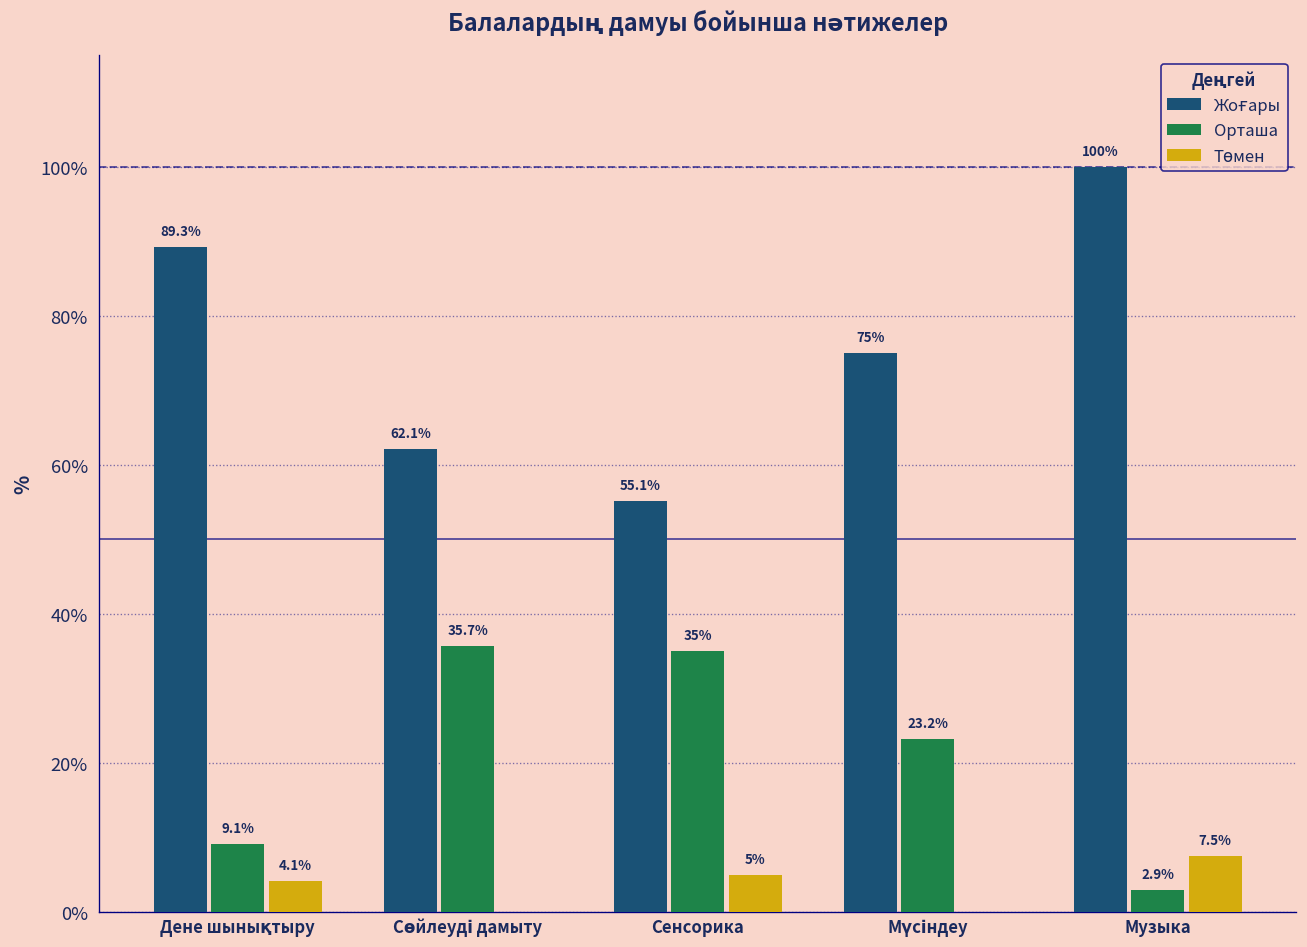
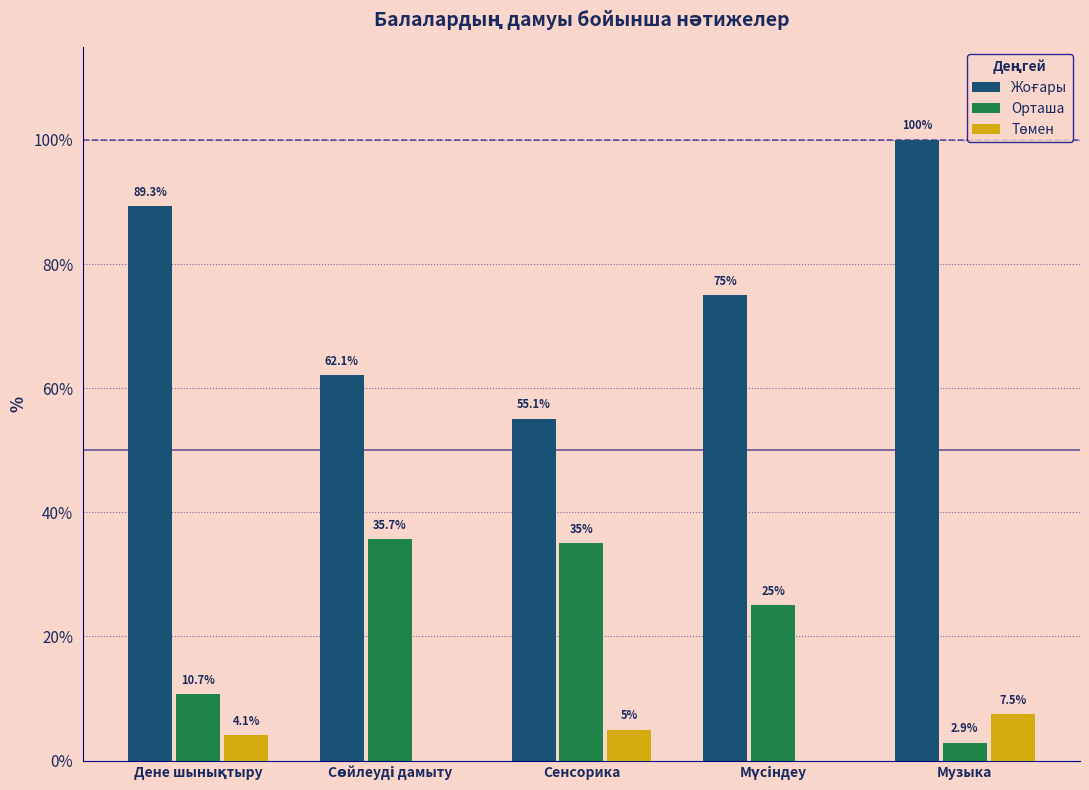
  {
    "Жоғары": {
      "Дене шынықтыру": "89.3%",
      "Сөйлеуді дамыту": "62.1%",
      "Сенсорика": "55.1%",
      "Мүсіндеу": "75%",
      "Музыка": "100%"
    },
    "Орташа": {
-     "Дене шынықтыру": "9.1%",
+     "Дене шынықтыру": "10.7%",
      "Сөйлеуді дамыту": "35.7%",
      "Сенсорика": "35%",
-     "Мүсіндеу": "23.2%",
+     "Мүсіндеу": "25%",
      "Музыка": "2.9%"
    },
    "Төмен": {
      "Дене шынықтыру": "4.1%",
      "Сенсорика": "5%",
      "Музыка": "7.5%"
    }
  }
